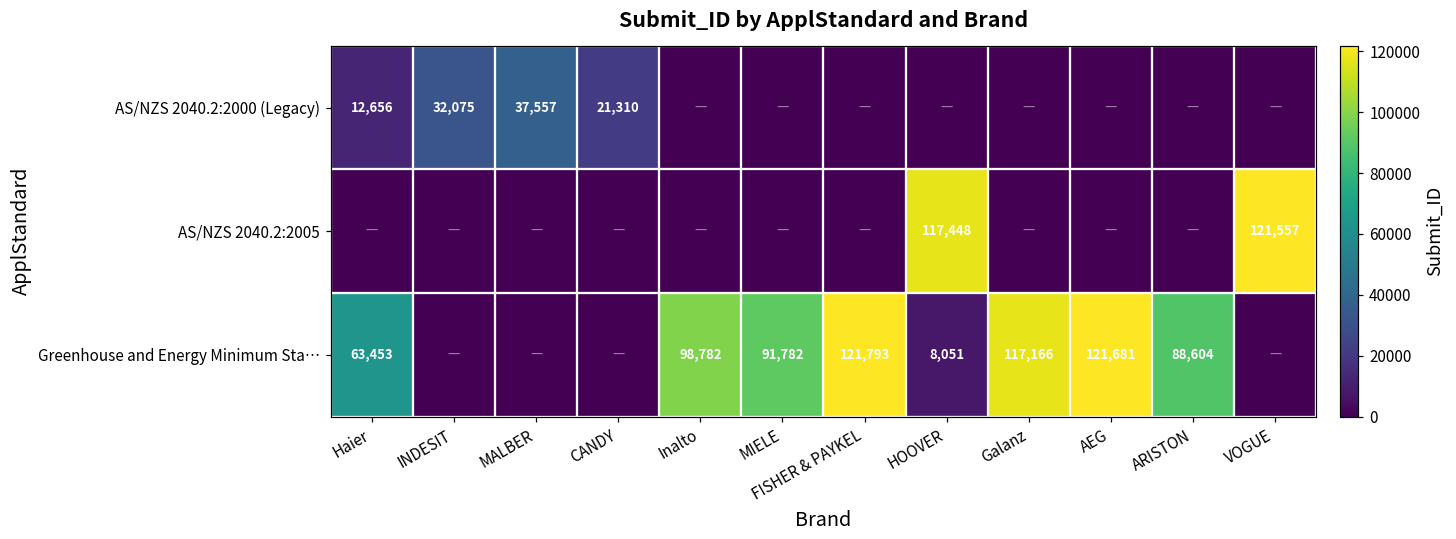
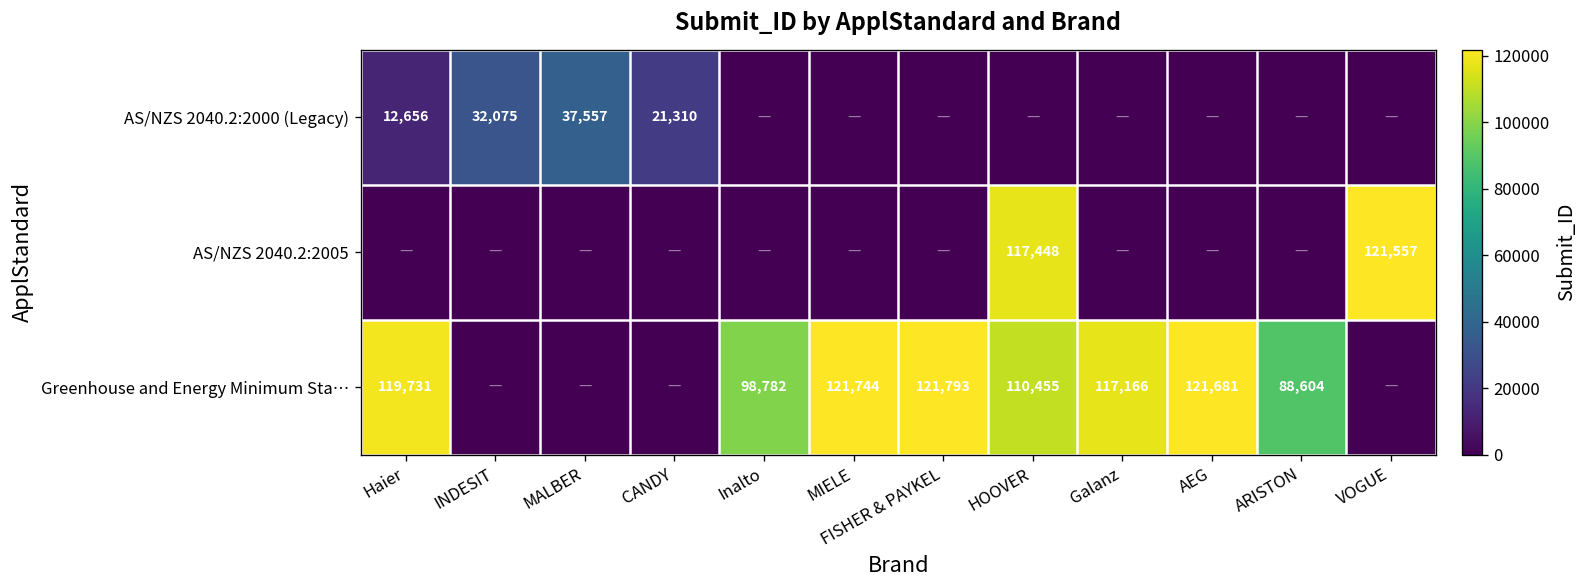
  {
    "AS/NZS 2040.2:2000 (Legacy)": {
      "Haier": "12,656",
      "INDESIT": "32,075",
      "MALBER": "37,557",
      "CANDY": "21,310"
    },
    "AS/NZS 2040.2:2005": {
      "HOOVER": "117,448",
      "VOGUE": "121,557"
    },
    "Greenhouse and Energy Minimum Sta…": {
-     "Haier": "63,453",
+     "Haier": "119,731",
      "Inalto": "98,782",
-     "MIELE": "91,782",
+     "MIELE": "121,744",
      "FISHER & PAYKEL": "121,793",
-     "HOOVER": "8,051",
+     "HOOVER": "110,455",
      "Galanz": "117,166",
      "AEG": "121,681",
      "ARISTON": "88,604"
    }
  }
